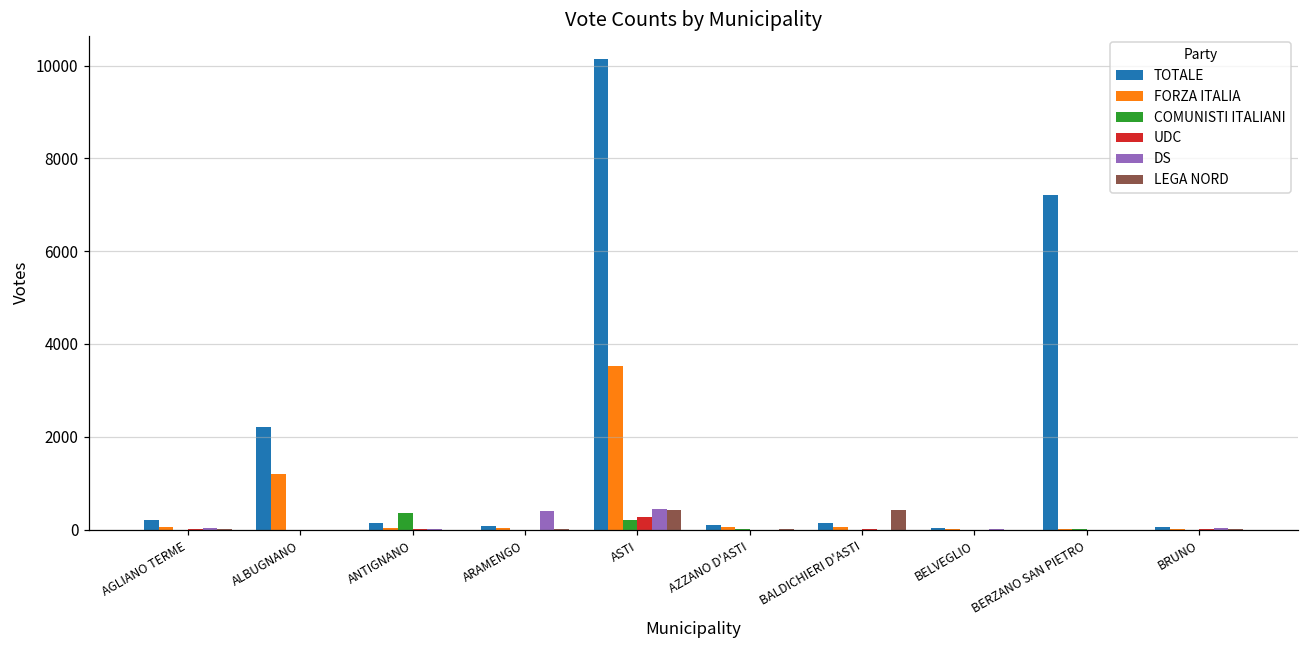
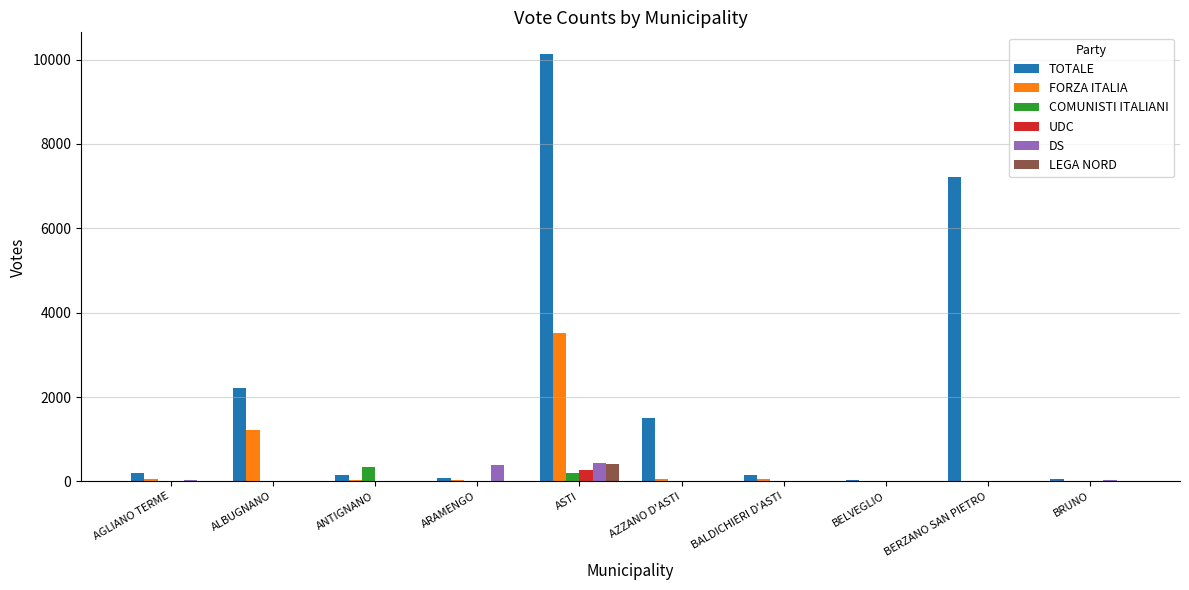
  {
    "TOTALE": {
      "AGLIANO TERME": 200,
      "ALBUGNANO": 2200,
      "ANTIGNANO": 100,
      "ARAMENGO": 100,
      "ASTI": 10100,
-     "AZZANO D'ASTI": 100,
+     "AZZANO D'ASTI": 1500,
      "BALDICHIERI D'ASTI": 100,
      "BERZANO SAN PIETRO": 7200
    },
    "FORZA ITALIA": {
      "AGLIANO TERME": 100,
      "ALBUGNANO": 1200,
      "ASTI": 3500
    },
    "COMUNISTI ITALIANI": {
      "AGLIANO TERME": 0,
      "ALBUGNANO": 0,
      "ANTIGNANO": 300,
      "ARAMENGO": 0,
      "ASTI": 200,
      "BALDICHIERI D'ASTI": 0,
      "BELVEGLIO": 0,
      "BRUNO": 0
    },
    "UDC": {
      "ALBUGNANO": 0,
      "ARAMENGO": 0,
      "ASTI": 300,
      "AZZANO D'ASTI": 0,
      "BELVEGLIO": 0,
      "BERZANO SAN PIETRO": 0
    },
    "DS": {
      "ALBUGNANO": 0,
      "ARAMENGO": 400,
      "ASTI": 400,
      "AZZANO D'ASTI": 0,
      "BALDICHIERI D'ASTI": 0,
      "BERZANO SAN PIETRO": 0
    },
    "LEGA NORD": {
      "ALBUGNANO": 0,
      "ANTIGNANO": 0,
      "ASTI": 400,
-     "BALDICHIERI D'ASTI": 400,
+     "BALDICHIERI D'ASTI": 0,
      "BELVEGLIO": 0,
      "BERZANO SAN PIETRO": 0
    }
  }
